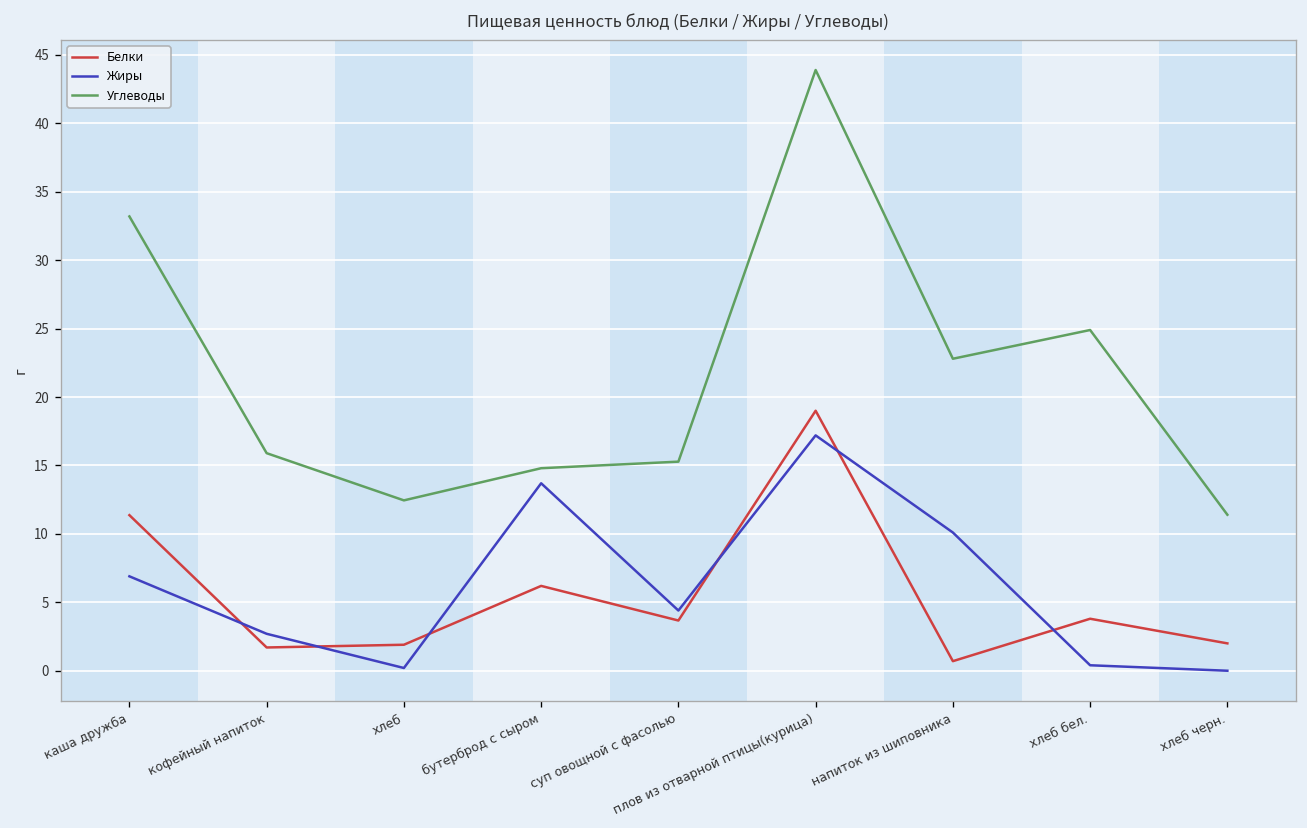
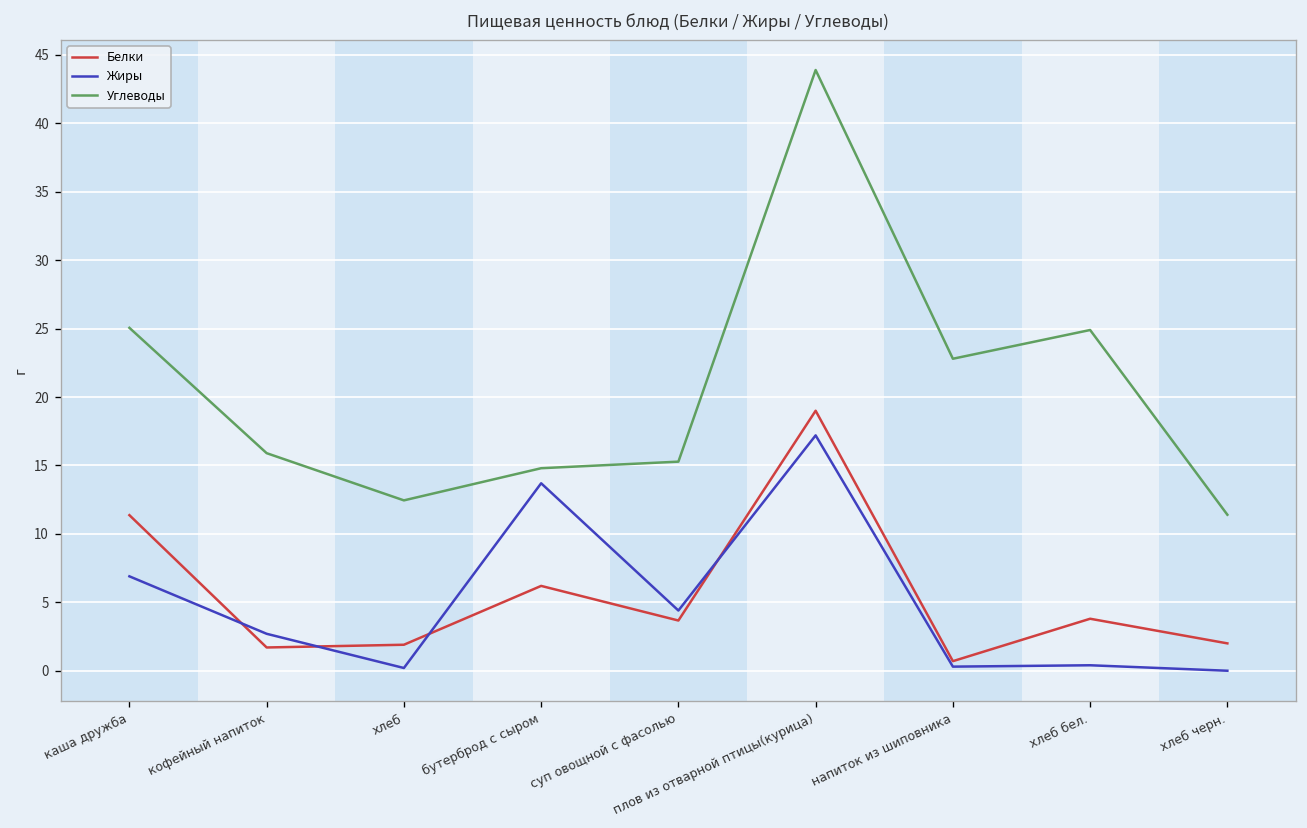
  {
    "Белки": {
      "каша дружба": 11.4,
      "кофейный напиток": 1.7,
      "хлеб": 1.9,
      "бутерброд с сыром": 6.2,
      "суп овощной с фасолью": 3.7,
      "плов из отварной птицы(курица)": 19.0,
      "напиток из шиповника": 0.7,
      "хлеб бел.": 3.8,
      "хлеб черн.": 2.0
    },
    "Жиры": {
      "каша дружба": 6.9,
      "кофейный напиток": 2.7,
      "хлеб": 0.2,
      "бутерброд с сыром": 13.7,
      "суп овощной с фасолью": 4.4,
      "плов из отварной птицы(курица)": 17.2,
-     "напиток из шиповника": 10.1,
+     "напиток из шиповника": 0.3,
      "хлеб бел.": 0.4,
      "хлеб черн.": 0.0
    },
    "Углеводы": {
-     "каша дружба": 33.2,
+     "каша дружба": 25.1,
      "кофейный напиток": 15.9,
      "хлеб": 12.5,
      "бутерброд с сыром": 14.8,
      "суп овощной с фасолью": 15.3,
      "плов из отварной птицы(курица)": 43.9,
      "напиток из шиповника": 22.8,
      "хлеб бел.": 24.9,
      "хлеб черн.": 11.4
    }
  }
